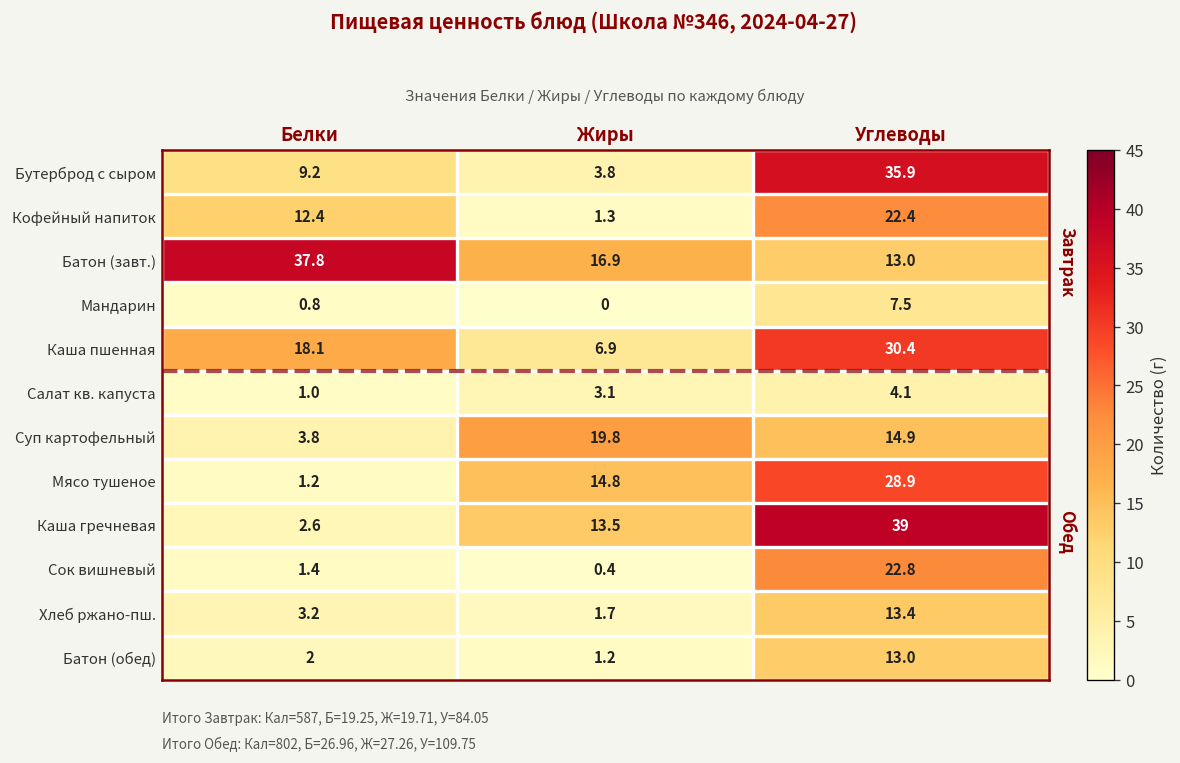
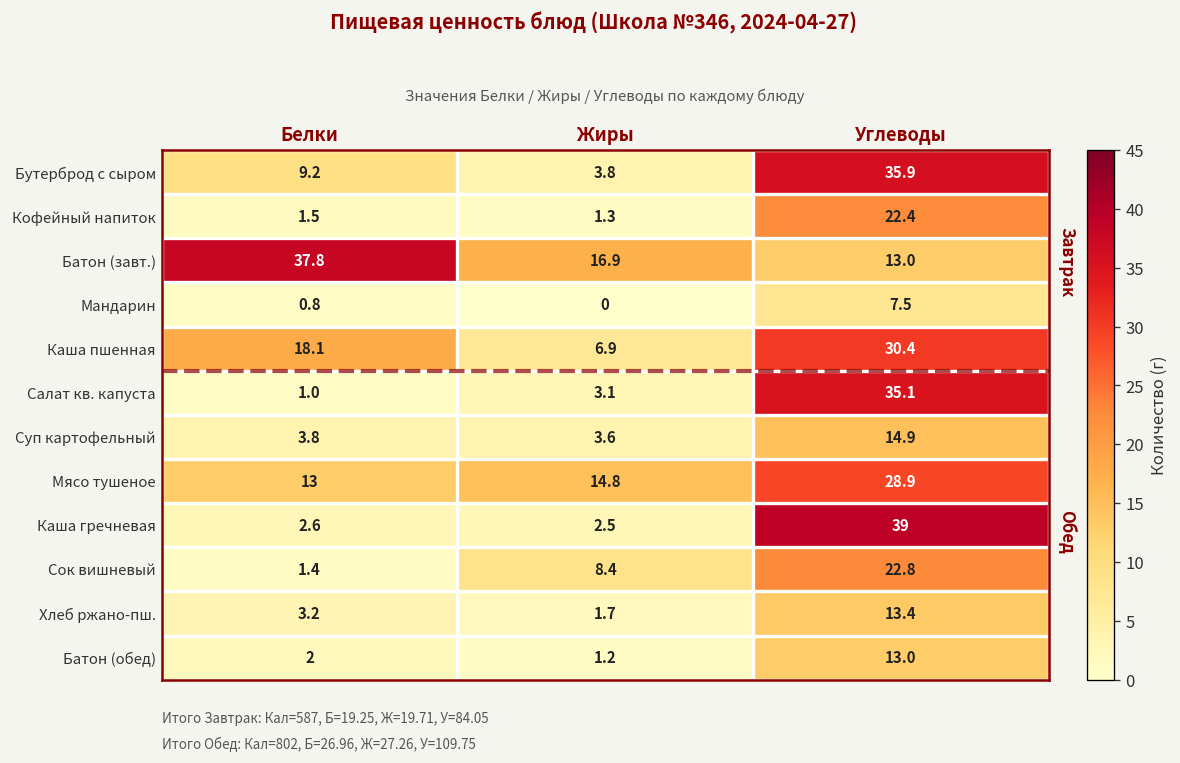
  {
    "Бутерброд с сыром": {
      "Белки": 9.2,
      "Жиры": 3.8,
      "Углеводы": 35.9
    },
    "Кофейный напиток": {
-     "Белки": 12.4,
+     "Белки": 1.5,
      "Жиры": 1.3,
      "Углеводы": 22.4
    },
    "Батон (завт.)": {
      "Белки": 37.8,
      "Жиры": 16.9,
      "Углеводы": 13.0
    },
    "Мандарин": {
      "Белки": 0.8,
      "Жиры": 0,
      "Углеводы": 7.5
    },
    "Каша пшенная": {
      "Белки": 18.1,
      "Жиры": 6.9,
      "Углеводы": 30.4
    },
    "Салат кв. капуста": {
      "Белки": 1.0,
      "Жиры": 3.1,
-     "Углеводы": 4.1
+     "Углеводы": 35.1
    },
    "Суп картофельный": {
      "Белки": 3.8,
-     "Жиры": 19.8,
+     "Жиры": 3.6,
      "Углеводы": 14.9
    },
    "Мясо тушеное": {
-     "Белки": 1.2,
+     "Белки": 13,
      "Жиры": 14.8,
      "Углеводы": 28.9
    },
    "Каша гречневая": {
      "Белки": 2.6,
-     "Жиры": 13.5,
+     "Жиры": 2.5,
      "Углеводы": 39
    },
    "Сок вишневый": {
      "Белки": 1.4,
-     "Жиры": 0.4,
+     "Жиры": 8.4,
      "Углеводы": 22.8
    },
    "Хлеб ржано-пш.": {
      "Белки": 3.2,
      "Жиры": 1.7,
      "Углеводы": 13.4
    },
    "Батон (обед)": {
      "Белки": 2,
      "Жиры": 1.2,
      "Углеводы": 13.0
    }
  }
